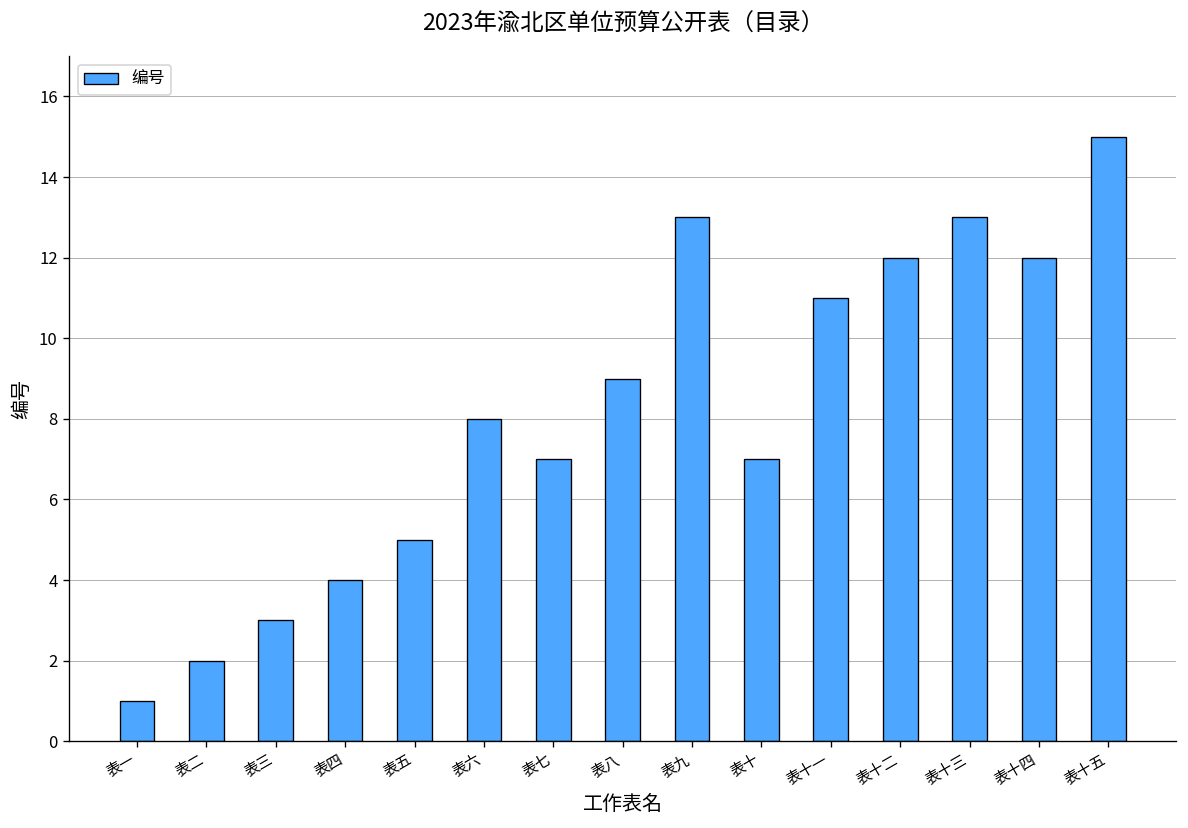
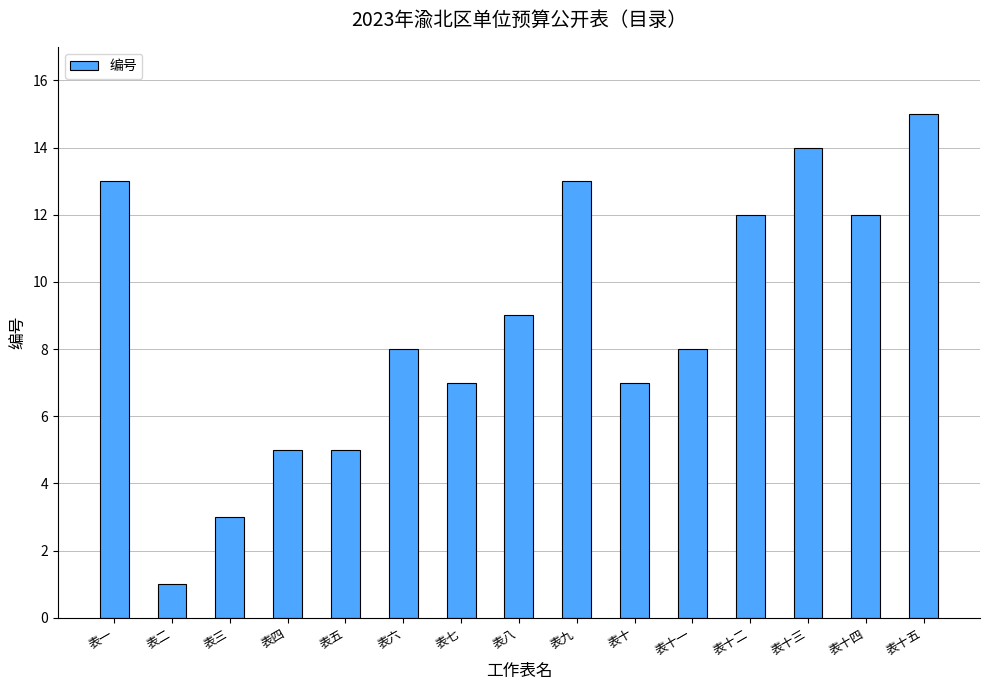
  {
-   "表一": 1,
-   "表二": 2,
+   "表一": 13,
+   "表二": 1,
    "表三": 3,
-   "表四": 4,
+   "表四": 5,
    "表五": 5,
    "表六": 8,
    "表七": 7,
    "表八": 9,
    "表九": 13,
    "表十": 7,
-   "表十一": 11,
+   "表十一": 8,
    "表十二": 12,
-   "表十三": 13,
+   "表十三": 14,
    "表十四": 12,
    "表十五": 15
  }
